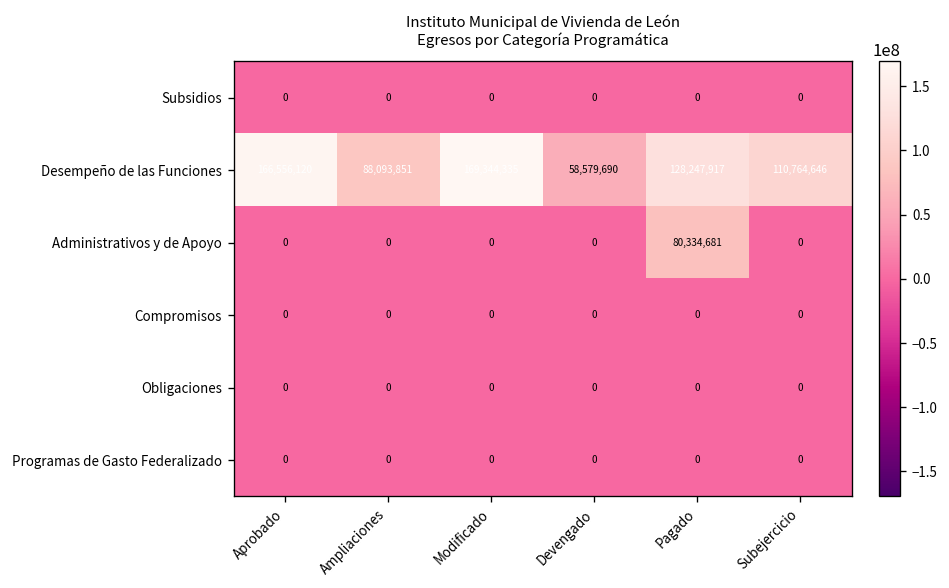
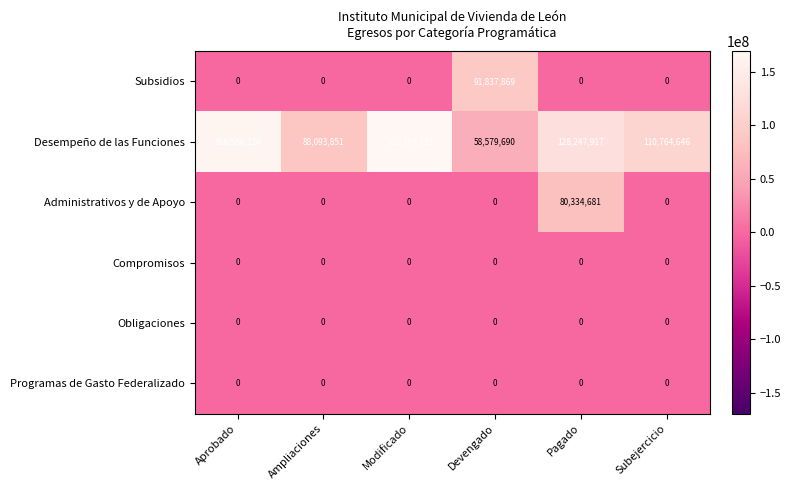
  {
    "Subsidios": {
      "Aprobado": "0",
      "Ampliaciones": "0",
      "Modificado": "0",
-     "Devengado": "0",
+     "Devengado": "91,837,869",
      "Pagado": "0",
      "Subejercicio": "0"
    },
    "Desempeño de las Funciones": {
      "Ampliaciones": "88,093,851",
      "Devengado": "58,579,690"
    },
    "Administrativos y de Apoyo": {
      "Aprobado": "0",
      "Ampliaciones": "0",
      "Modificado": "0",
      "Devengado": "0",
      "Pagado": "80,334,681",
      "Subejercicio": "0"
    },
    "Compromisos": {
      "Aprobado": "0",
      "Ampliaciones": "0",
      "Modificado": "0",
      "Devengado": "0",
      "Pagado": "0",
      "Subejercicio": "0"
    },
    "Obligaciones": {
      "Aprobado": "0",
      "Ampliaciones": "0",
      "Modificado": "0",
      "Devengado": "0",
      "Pagado": "0",
      "Subejercicio": "0"
    },
    "Programas de Gasto Federalizado": {
      "Aprobado": "0",
      "Ampliaciones": "0",
      "Modificado": "0",
      "Devengado": "0",
      "Pagado": "0",
      "Subejercicio": "0"
    }
  }
